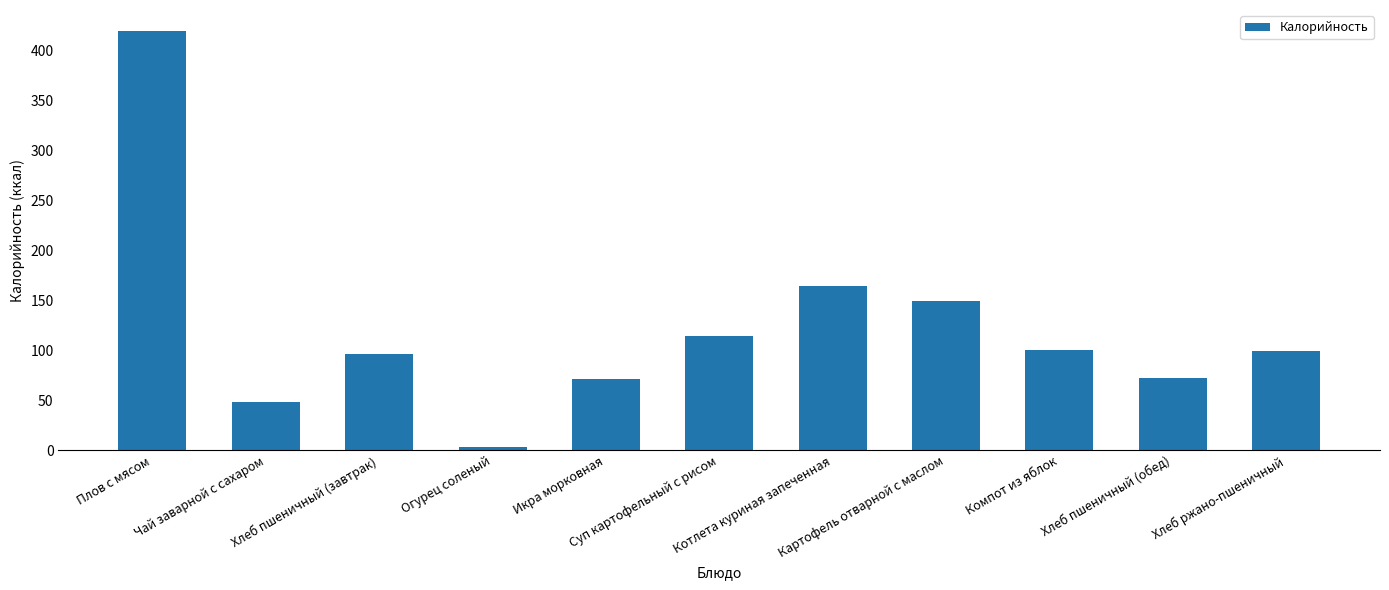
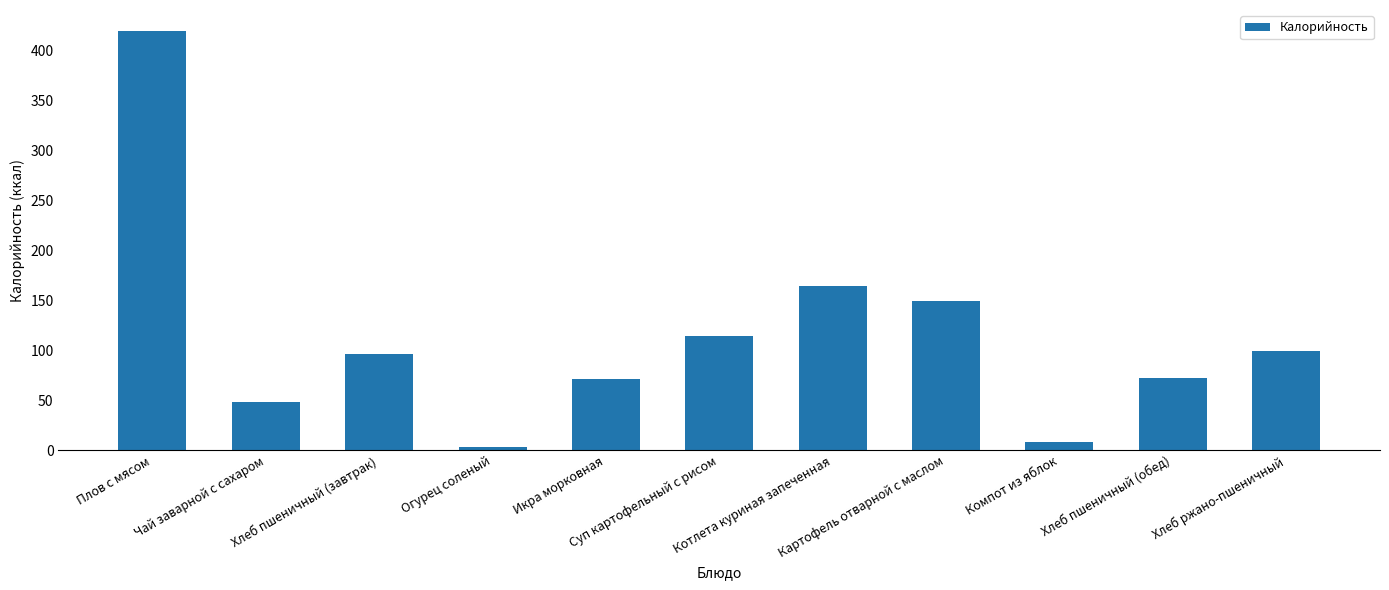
  {
    "Плов с мясом": 420,
    "Чай заварной с сахаром": 50,
    "Хлеб пшеничный (завтрак)": 100,
    "Огурец соленый": 0,
    "Икра морковная": 70,
    "Суп картофельный с рисом": 110,
    "Котлета куриная запеченная": 160,
    "Картофель отварной с маслом": 150,
-   "Компот из яблок": 100,
+   "Компот из яблок": 10,
    "Хлеб пшеничный (обед)": 70,
    "Хлеб ржано-пшеничный": 100
  }
